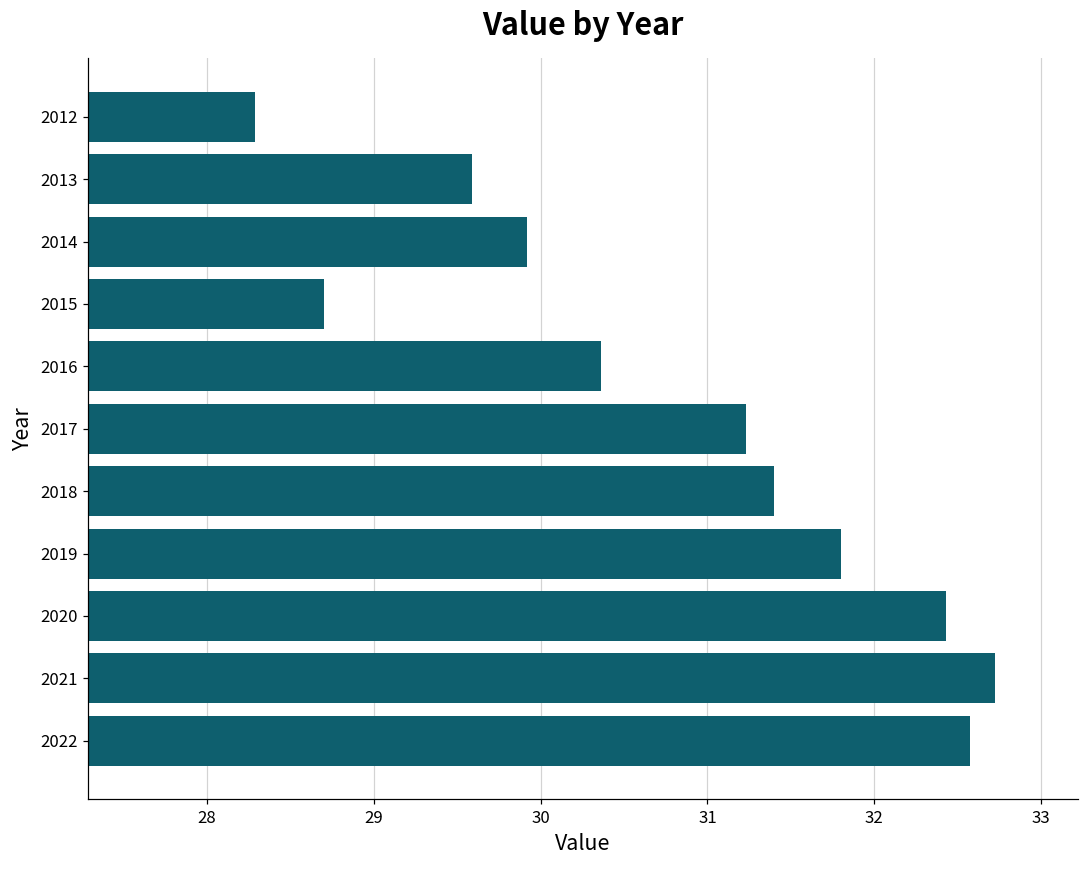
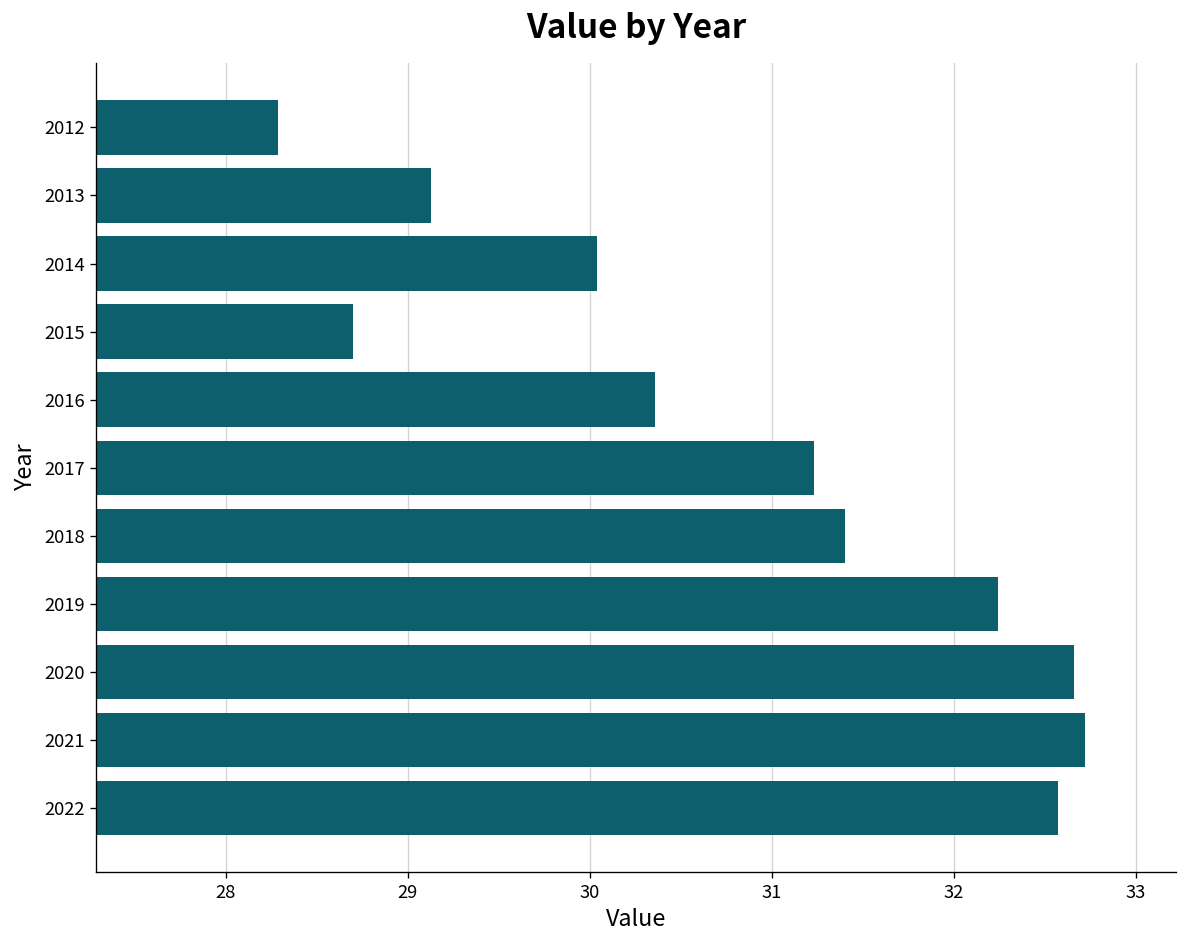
  {
    "2012": 28.29,
-   "2013": 29.59,
-   "2014": 29.92,
+   "2013": 29.13,
+   "2014": 30.04,
    "2015": 28.70,
    "2016": 30.36,
    "2017": 31.23,
    "2018": 31.40,
-   "2019": 31.80,
-   "2020": 32.43,
+   "2019": 32.24,
+   "2020": 32.66,
    "2021": 32.72,
    "2022": 32.57
  }
